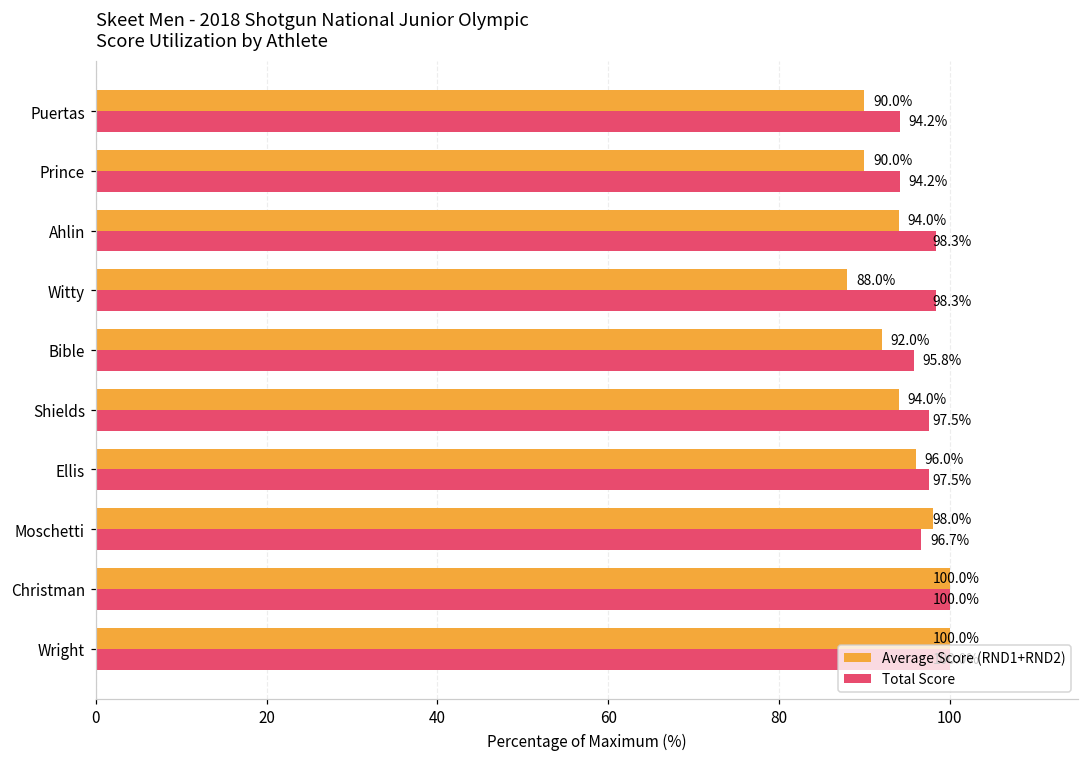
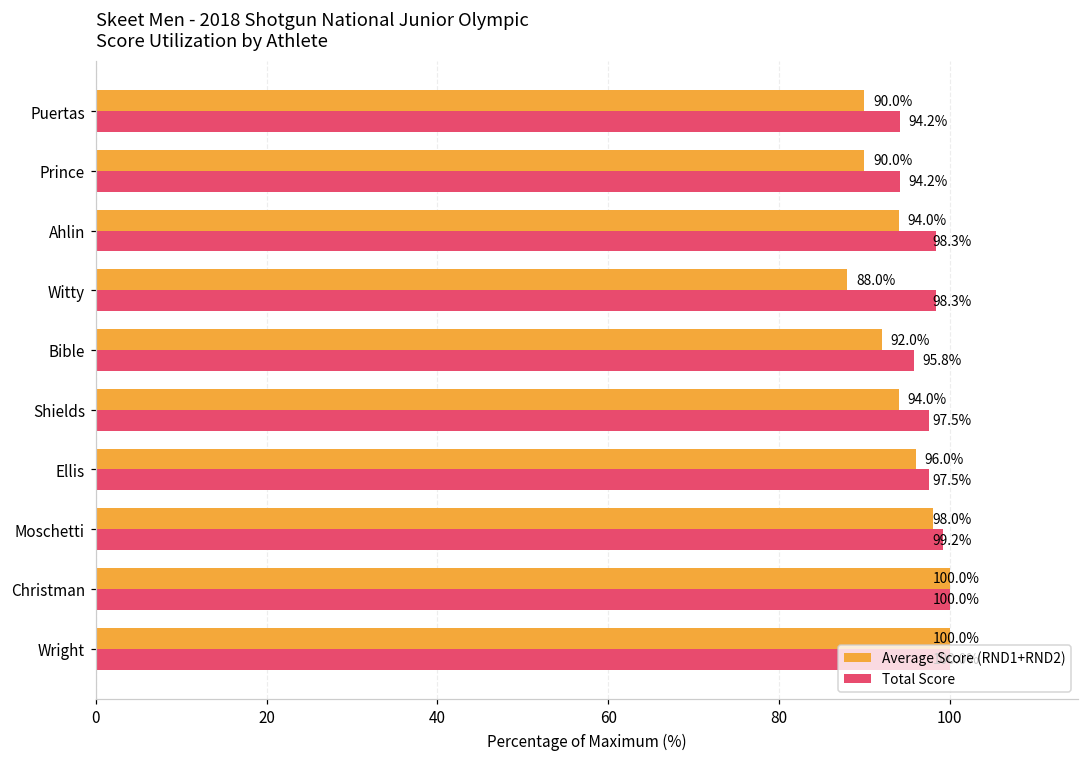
  {
    "Average Score (RND1+RND2)": {
      "Puertas": "90.0%",
      "Prince": "90.0%",
      "Ahlin": "94.0%",
      "Witty": "88.0%",
      "Bible": "92.0%",
      "Shields": "94.0%",
      "Ellis": "96.0%",
      "Moschetti": "98.0%",
      "Christman": "100.0%"
    },
    "Total Score": {
      "Puertas": "94.2%",
      "Prince": "94.2%",
      "Ahlin": "98.3%",
      "Witty": "98.3%",
      "Bible": "95.8%",
      "Shields": "97.5%",
      "Ellis": "97.5%",
-     "Moschetti": "96.7%",
+     "Moschetti": "99.2%",
      "Christman": "100.0%"
    }
  }
